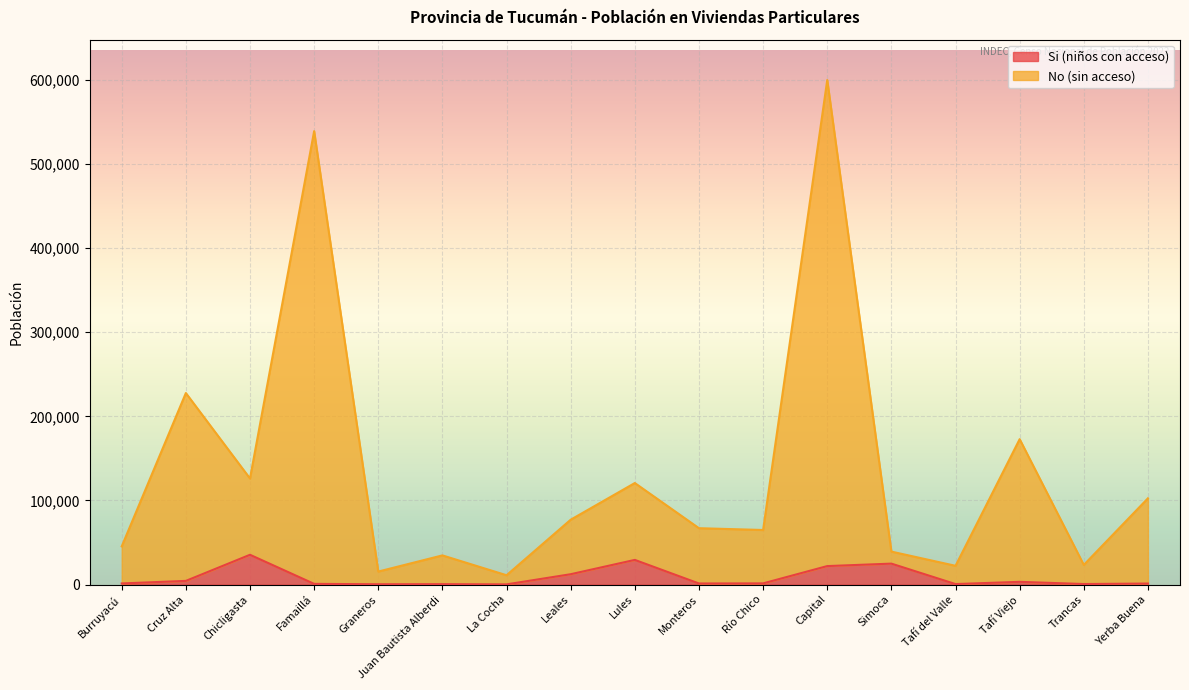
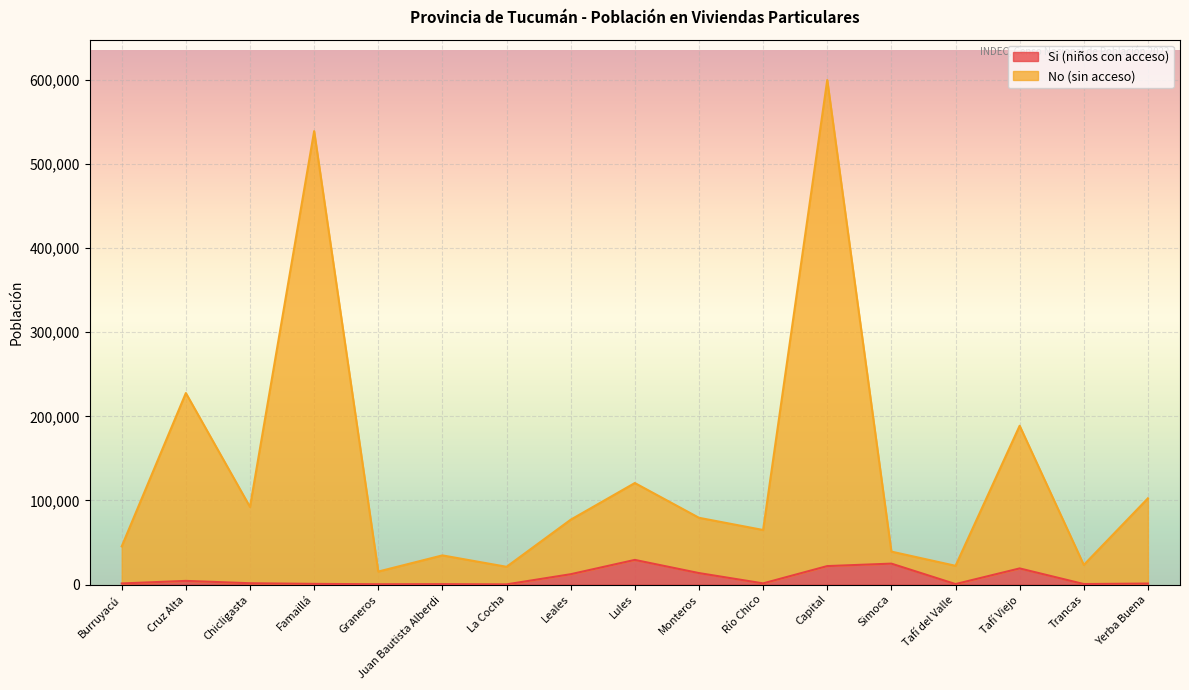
  {
    "Si (niños con acceso)": {
      "Burruyacú": "0",
      "Cruz Alta": "0",
-     "Chicligasta": "40,000",
+     "Chicligasta": "0",
      "Famaillá": "0",
      "Graneros": "0",
      "Juan Bautista Alberdi": "0",
      "La Cocha": "0",
      "Leales": "10,000",
      "Lules": "30,000",
-     "Monteros": "0",
+     "Monteros": "10,000",
      "Río Chico": "0",
      "Capital": "20,000",
      "Simoca": "20,000",
      "Tafí del Valle": "0",
-     "Tafí Viejo": "0",
+     "Tafí Viejo": "20,000",
      "Trancas": "0",
      "Yerba Buena": "0"
    },
    "No (sin acceso)": {
      "Burruyacú": "40,000",
      "Cruz Alta": "220,000",
      "Chicligasta": "90,000",
      "Famaillá": "540,000",
      "Graneros": "20,000",
      "Juan Bautista Alberdi": "30,000",
-     "La Cocha": "10,000",
+     "La Cocha": "20,000",
      "Leales": "60,000",
      "Lules": "90,000",
      "Monteros": "70,000",
      "Río Chico": "60,000",
      "Capital": "580,000",
      "Simoca": "10,000",
      "Tafí del Valle": "20,000",
      "Tafí Viejo": "170,000",
      "Trancas": "20,000",
      "Yerba Buena": "100,000"
    }
  }
